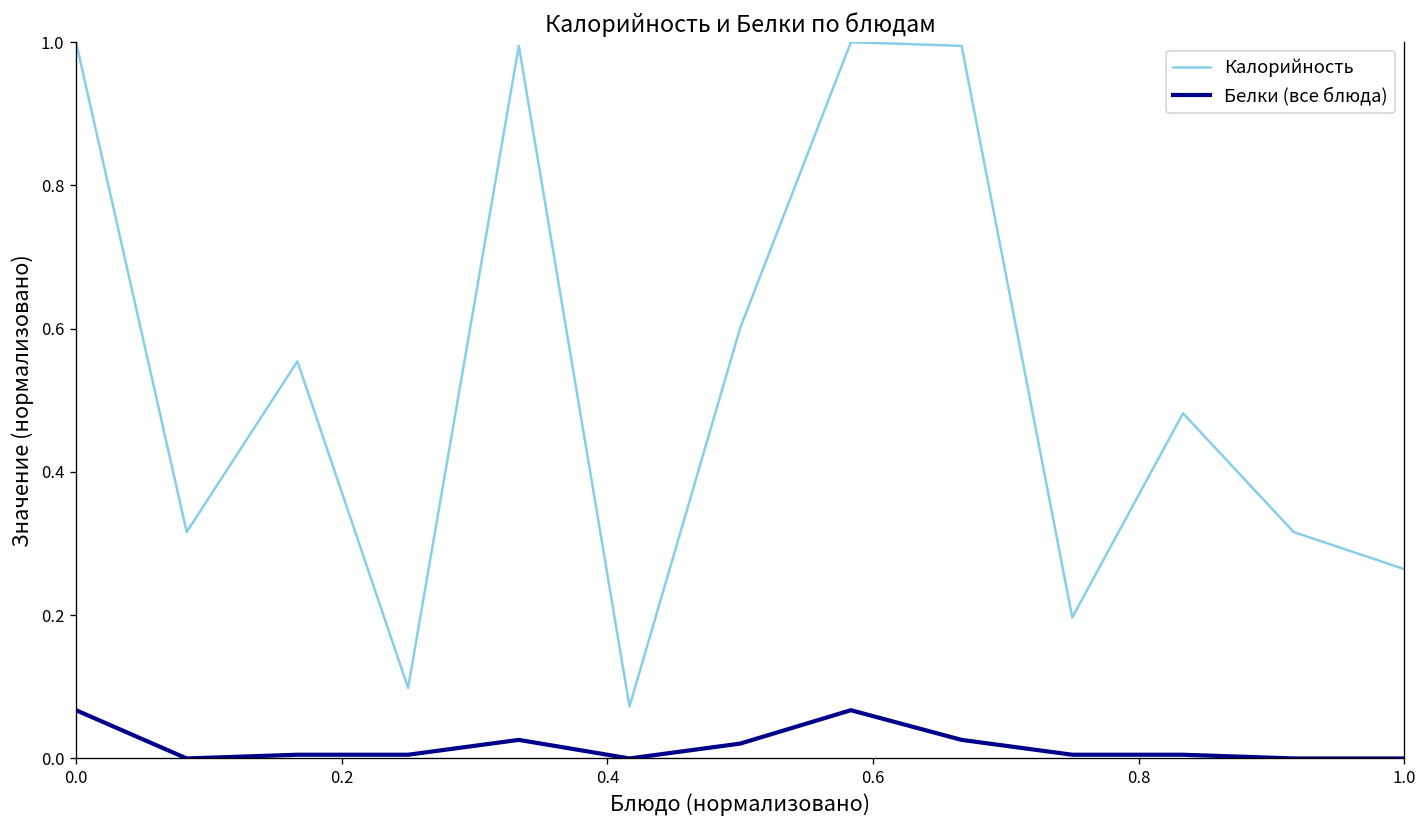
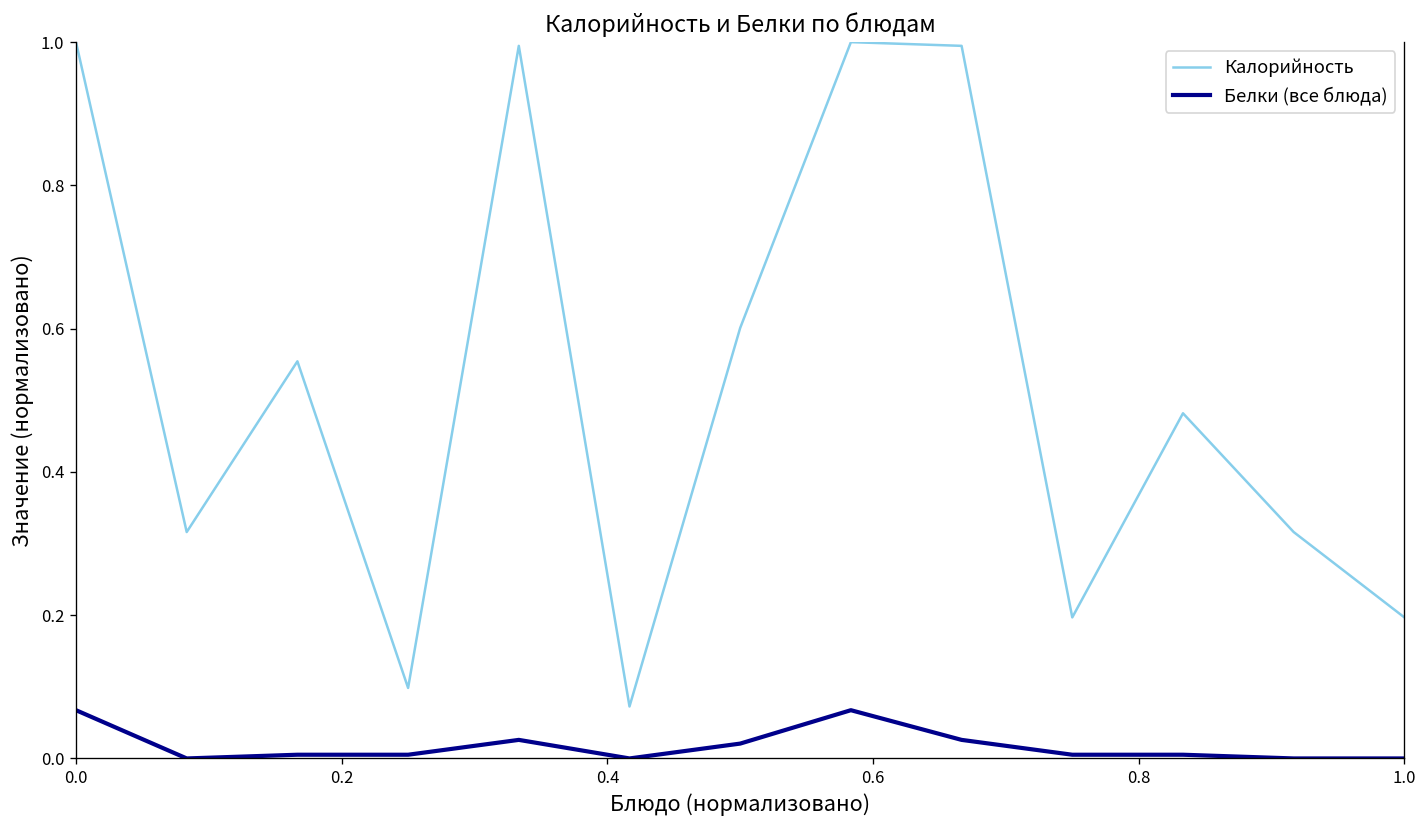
  {
    "Калорийность": {
      "0.0": 1.00,
-     "1.0": 0.26
+     "1.0": 0.20
    },
    "Белки (все блюда)": {
      "0.0": 0.07,
      "1.0": 0.00
    }
  }
